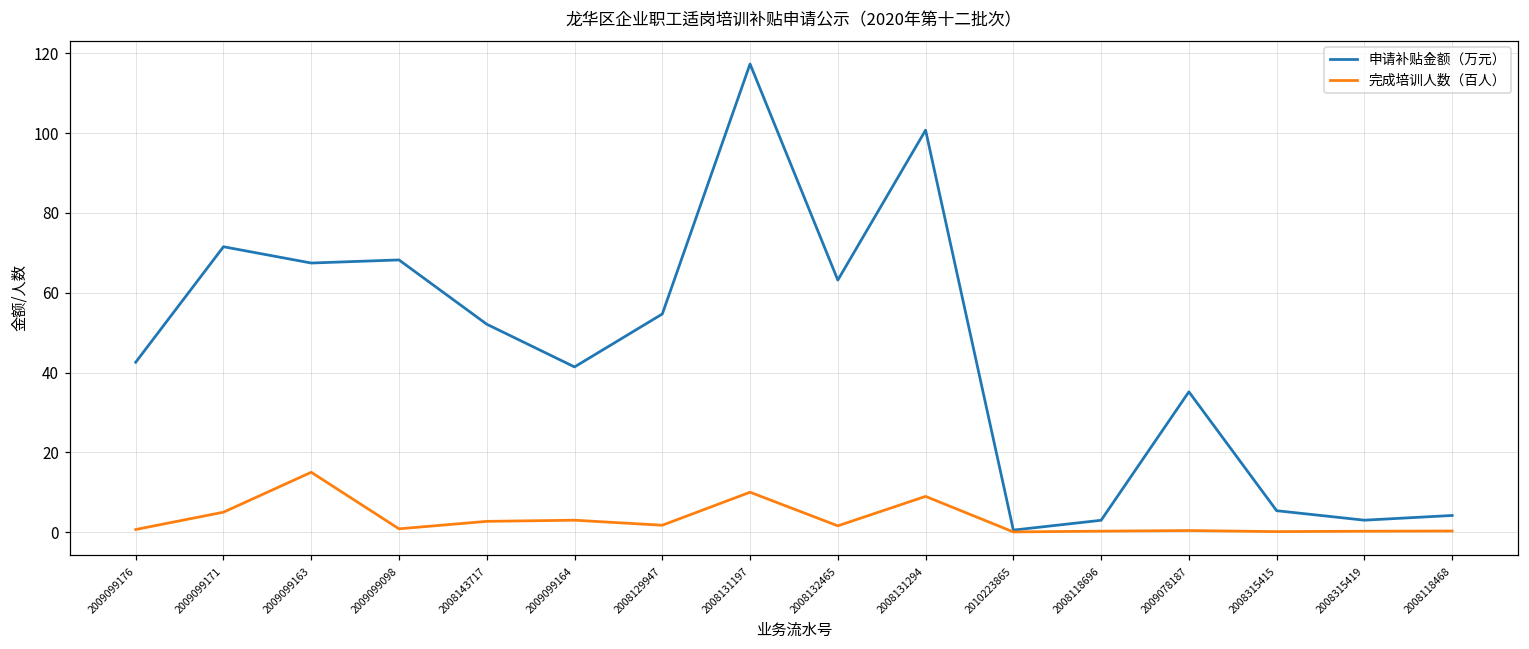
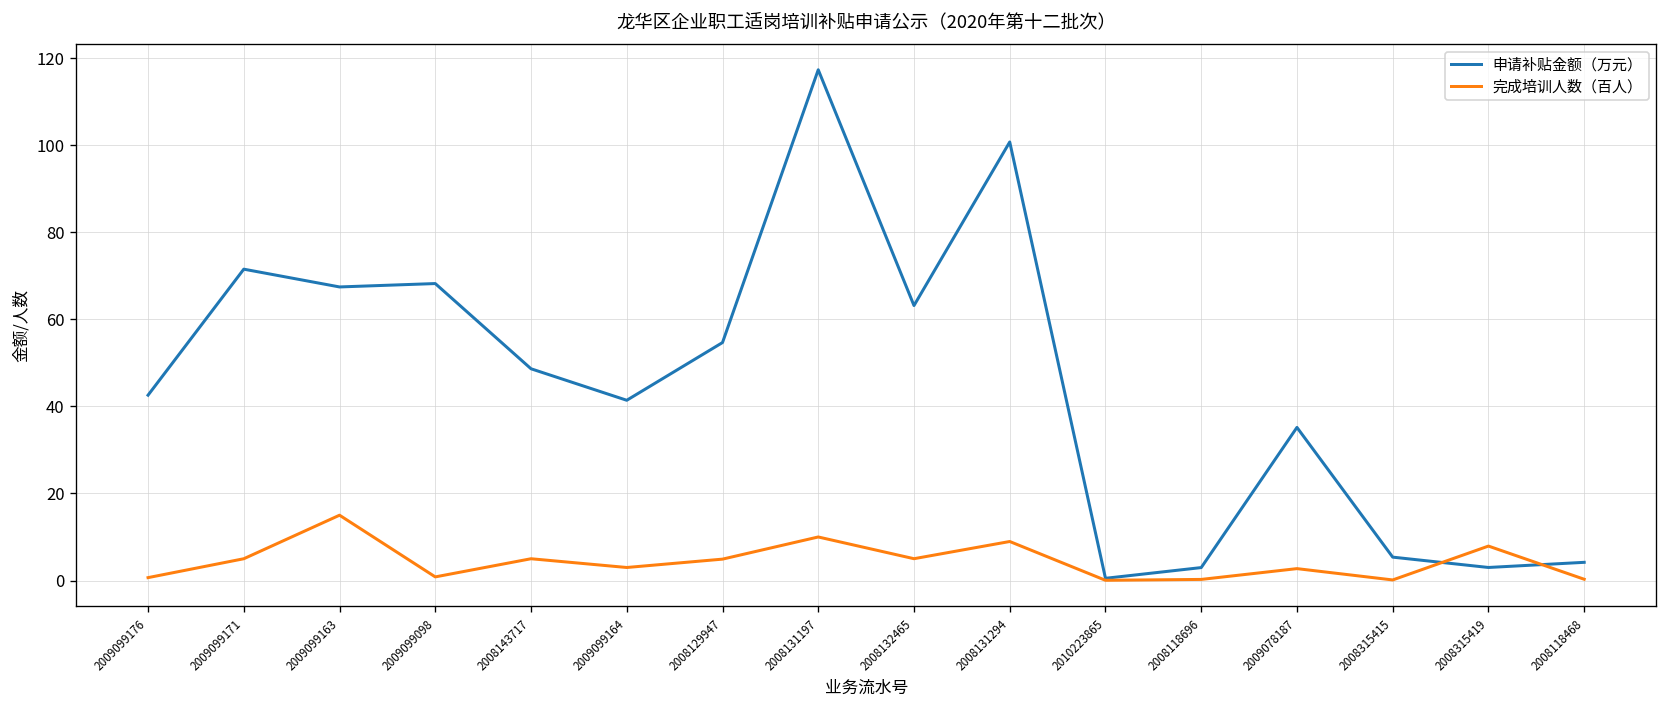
  {
    "申请补贴金额（万元）": {
      "2009099176": 43,
      "2009099171": 72,
      "2009099163": 67,
      "2009099098": 68,
-     "2008143717": 52,
+     "2008143717": 49,
      "2009099164": 41,
      "2008129947": 55,
      "2008131197": 117,
      "2008132465": 63,
      "2008131294": 101,
      "2008118696": 3,
      "2009078187": 35,
      "2008315415": 5,
      "2008315419": 3,
      "2008118468": 4
    },
    "完成培训人数（百人）": {
      "2009099176": 1,
      "2009099171": 5,
      "2009099163": 15,
      "2009099098": 1,
-     "2008143717": 3,
+     "2008143717": 5,
      "2009099164": 3,
-     "2008129947": 2,
+     "2008129947": 5,
      "2008131197": 10,
-     "2008132465": 2,
+     "2008132465": 5,
      "2008131294": 9,
      "2008118696": 0,
-     "2009078187": 0,
+     "2009078187": 3,
      "2008315415": 0,
-     "2008315419": 0,
+     "2008315419": 8,
      "2008118468": 0
    }
  }
